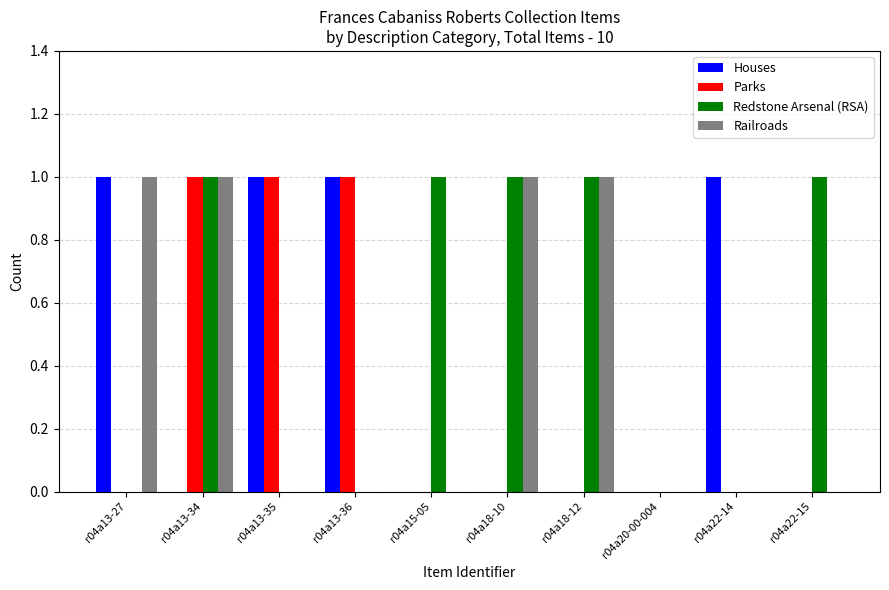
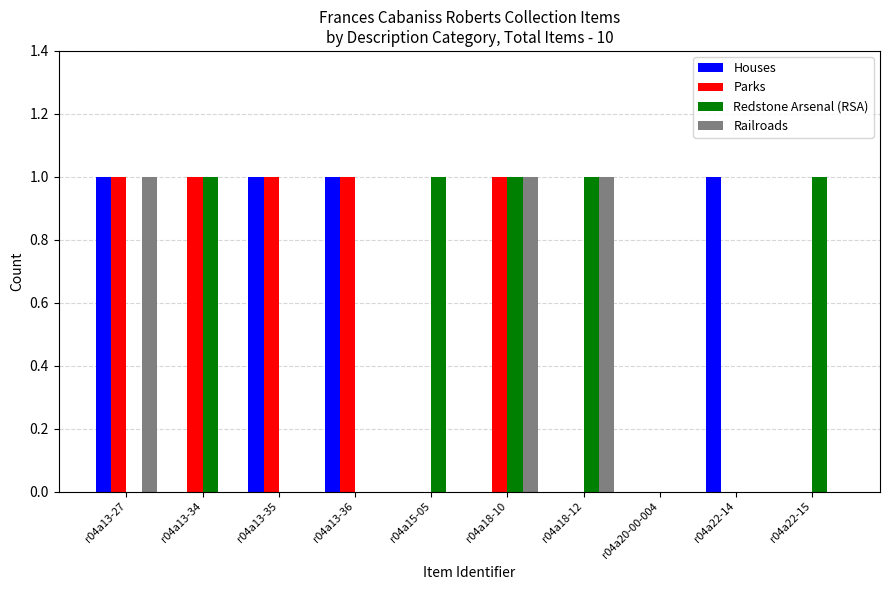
  {
    "Houses": {
      "r04a13-27": 1,
      "r04a13-34": 0,
      "r04a13-35": 1,
      "r04a13-36": 1,
      "r04a15-05": 0,
      "r04a18-10": 0,
      "r04a18-12": 0,
      "r04a20-00-004": 0,
      "r04a22-14": 1,
      "r04a22-15": 0
    },
    "Parks": {
-     "r04a13-27": 0,
+     "r04a13-27": 1,
      "r04a13-34": 1,
      "r04a13-35": 1,
      "r04a13-36": 1,
      "r04a15-05": 0,
-     "r04a18-10": 0,
+     "r04a18-10": 1,
      "r04a18-12": 0,
      "r04a20-00-004": 0,
      "r04a22-14": 0,
      "r04a22-15": 0
    },
    "Redstone Arsenal (RSA)": {
      "r04a13-27": 0,
      "r04a13-34": 1,
      "r04a13-35": 0,
      "r04a13-36": 0,
      "r04a15-05": 1,
      "r04a18-10": 1,
      "r04a18-12": 1,
      "r04a20-00-004": 0,
      "r04a22-14": 0,
      "r04a22-15": 1
    },
    "Railroads": {
      "r04a13-27": 1,
-     "r04a13-34": 1,
+     "r04a13-34": 0,
      "r04a13-35": 0,
      "r04a13-36": 0,
      "r04a15-05": 0,
      "r04a18-10": 1,
      "r04a18-12": 1,
      "r04a20-00-004": 0,
      "r04a22-14": 0,
      "r04a22-15": 0
    }
  }
